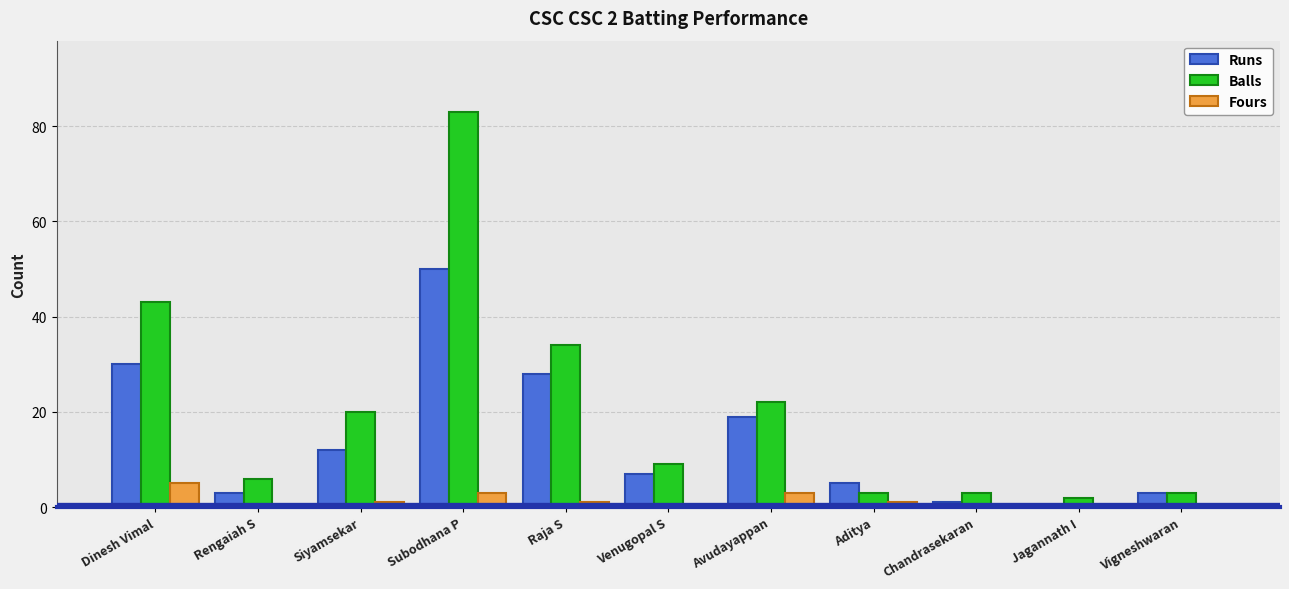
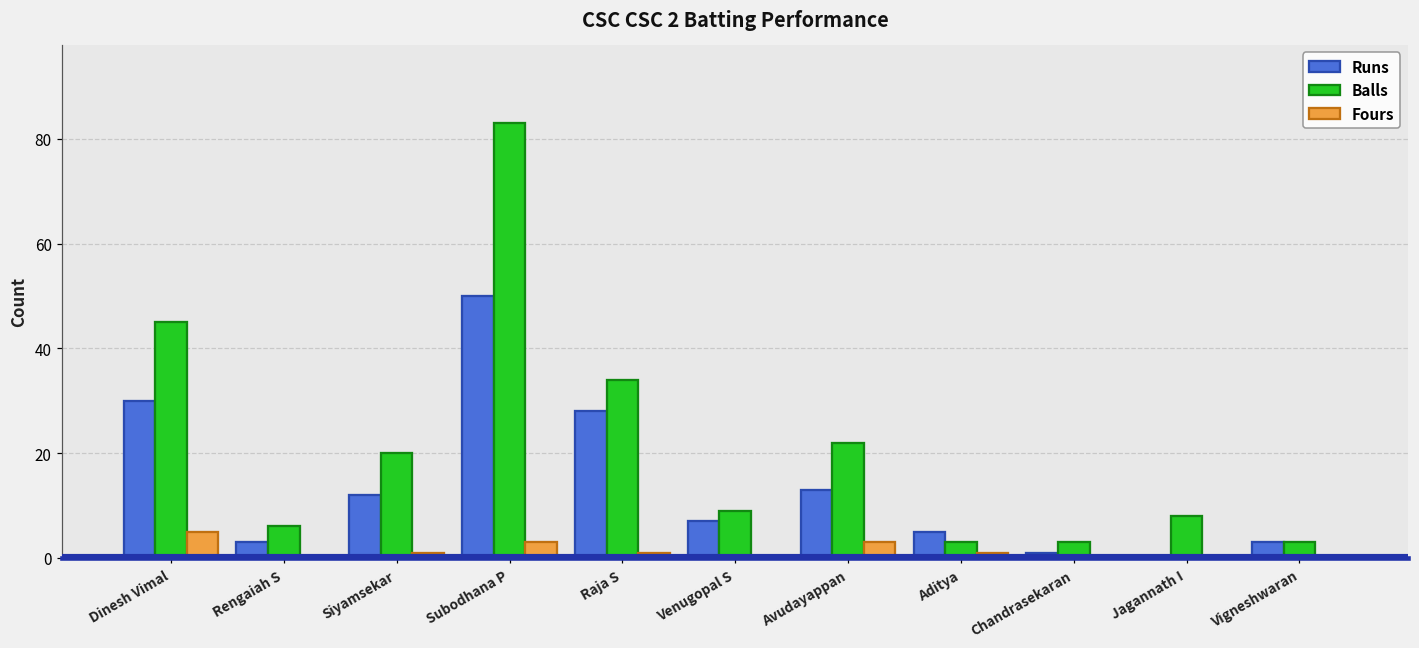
  {
    "Runs": {
      "Dinesh Vimal": 30,
      "Rengaiah S": 3,
      "Siyamsekar": 12,
      "Subodhana P": 50,
      "Raja S": 28,
      "Venugopal S": 7,
-     "Avudayappan": 19,
+     "Avudayappan": 13,
      "Aditya": 5,
      "Chandrasekaran": 1,
      "Jagannath I": 0,
      "Vigneshwaran": 3
    },
    "Balls": {
-     "Dinesh Vimal": 43,
+     "Dinesh Vimal": 45,
      "Rengaiah S": 6,
      "Siyamsekar": 20,
      "Subodhana P": 83,
      "Raja S": 34,
      "Venugopal S": 9,
      "Avudayappan": 22,
      "Aditya": 3,
      "Chandrasekaran": 3,
-     "Jagannath I": 2,
+     "Jagannath I": 8,
      "Vigneshwaran": 3
    },
    "Fours": {
      "Dinesh Vimal": 5,
      "Rengaiah S": 0,
      "Siyamsekar": 1,
      "Subodhana P": 3,
      "Raja S": 1,
      "Venugopal S": 0,
      "Avudayappan": 3,
      "Aditya": 1,
      "Chandrasekaran": 0,
      "Jagannath I": 0,
      "Vigneshwaran": 0
    }
  }
